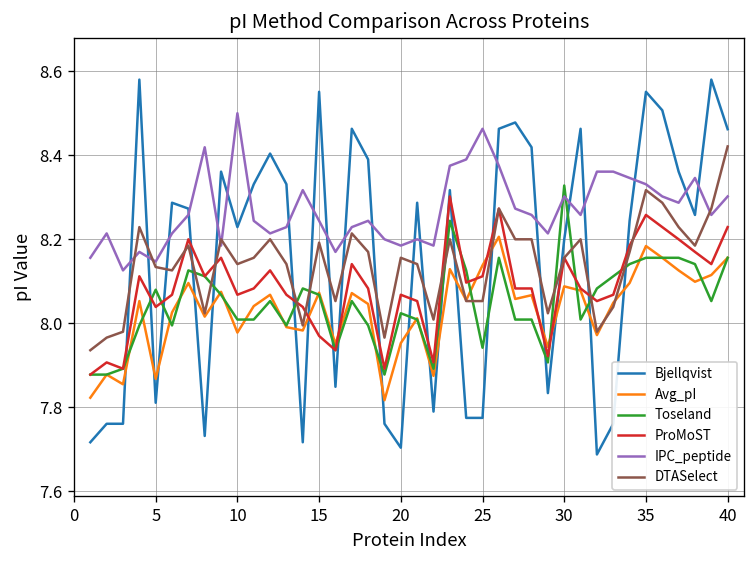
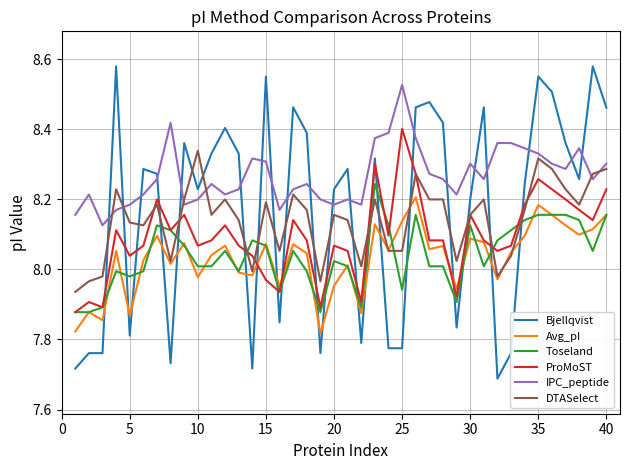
  {
    "Bjellqvist": {
      "5": 7.81,
      "10": 8.23,
      "15": 8.55,
-     "20": 7.70,
+     "20": 8.23,
      "25": 7.78,
      "30": 8.20,
      "35": 8.55,
      "40": 8.46
    },
    "Avg_pI": {
      "5": 7.87,
      "10": 7.98,
      "20": 7.95,
      "25": 8.14,
      "30": 8.09,
      "35": 8.18
    },
    "Toseland": {
-     "5": 8.08,
+     "5": 7.98,
      "10": 8.01,
      "20": 8.02,
      "25": 7.94,
-     "30": 8.33,
+     "30": 8.13,
      "35": 8.16
    },
    "ProMoST": {
      "5": 8.04,
      "10": 8.07,
      "15": 7.97,
      "20": 8.07,
-     "25": 8.11,
+     "25": 8.40,
      "35": 8.26,
      "40": 8.23
    },
    "IPC_peptide": {
-     "5": 8.15,
-     "10": 8.5,
-     "15": 8.24,
+     "5": 8.19,
+     "10": 8.2,
+     "15": 8.31,
      "20": 8.19,
-     "25": 8.46,
+     "25": 8.53,
      "30": 8.30,
      "35": 8.33,
      "40": 8.30
    },
    "DTASelect": {
      "5": 8.13,
-     "10": 8.14,
+     "10": 8.34,
      "15": 8.19,
      "20": 8.16,
      "25": 8.05,
      "35": 8.32,
-     "40": 8.42
+     "40": 8.29
    }
  }
